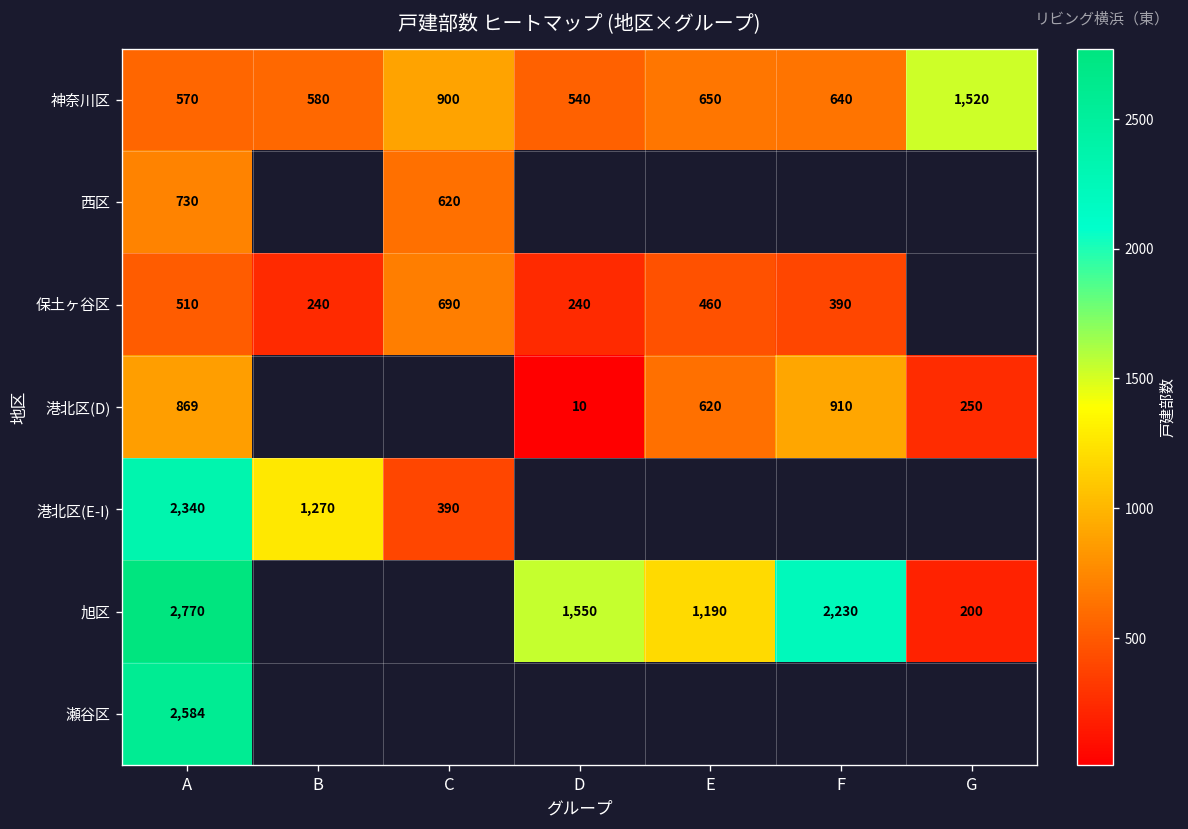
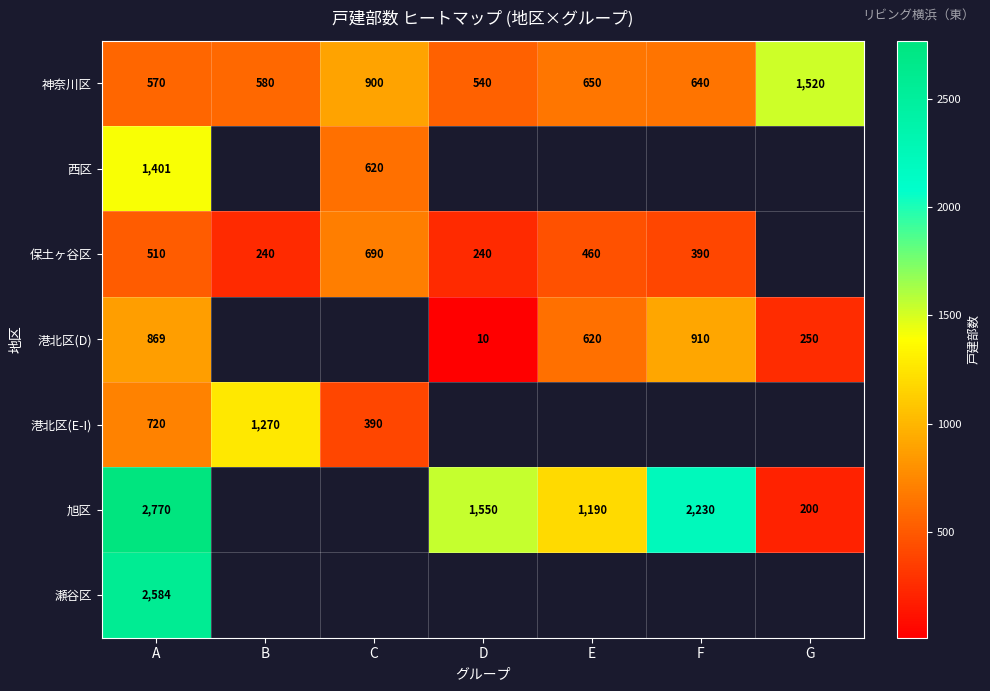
  {
    "神奈川区": {
      "A": "570",
      "B": "580",
      "C": "900",
      "D": "540",
      "E": "650",
      "F": "640",
      "G": "1,520"
    },
    "西区": {
-     "A": "730",
+     "A": "1,401",
      "C": "620"
    },
    "保土ヶ谷区": {
      "A": "510",
      "B": "240",
      "C": "690",
      "D": "240",
      "E": "460",
      "F": "390"
    },
    "港北区(D)": {
      "A": "869",
      "D": "10",
      "E": "620",
      "F": "910",
      "G": "250"
    },
    "港北区(E-I)": {
-     "A": "2,340",
+     "A": "720",
      "B": "1,270",
      "C": "390"
    },
    "旭区": {
      "A": "2,770",
      "D": "1,550",
      "E": "1,190",
      "F": "2,230",
      "G": "200"
    },
    "瀬谷区": {
      "A": "2,584"
    }
  }
